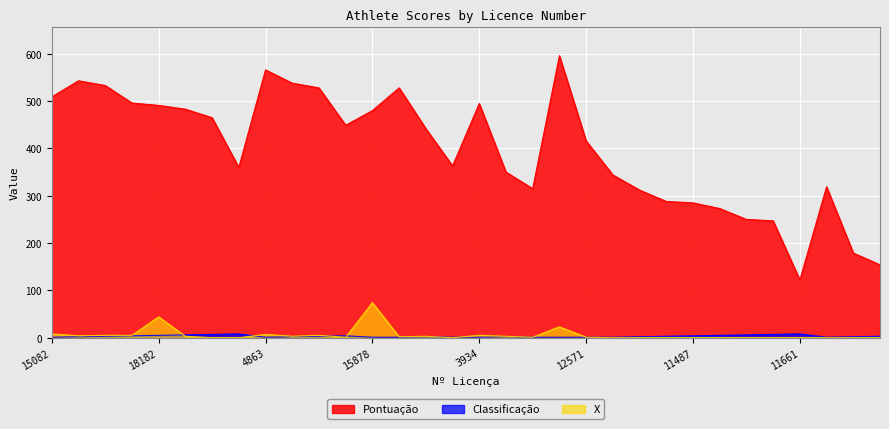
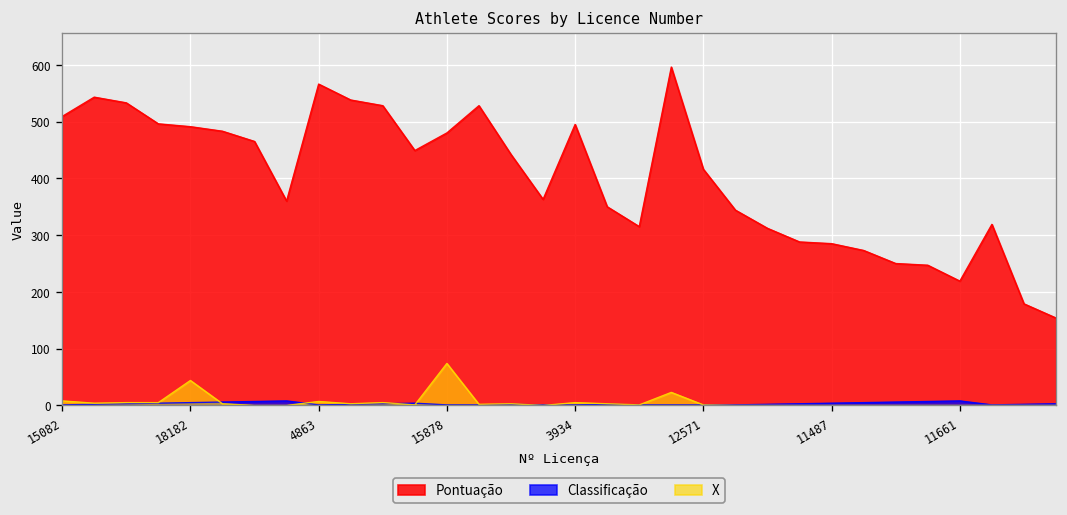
  {
    "Pontuação": {
      "15082": 510,
      "18182": 490,
      "4863": 570,
      "15878": 480,
      "3934": 500,
      "12571": 420,
      "11487": 290,
-     "11661": 120
+     "11661": 220
    },
    "Classificação": {
      "15082": 0,
      "18182": 10,
      "4863": 0,
      "15878": 0,
      "11661": 10
    },
    "X": {
      "15082": 10,
      "18182": 40,
      "4863": 10,
      "15878": 70,
      "11661": 0
    }
  }
